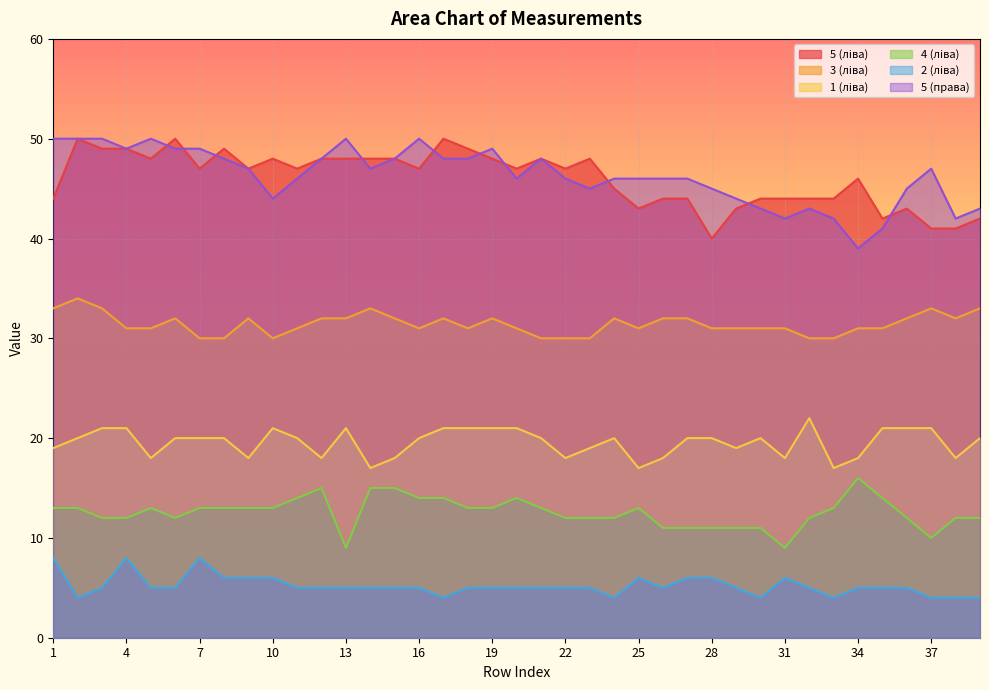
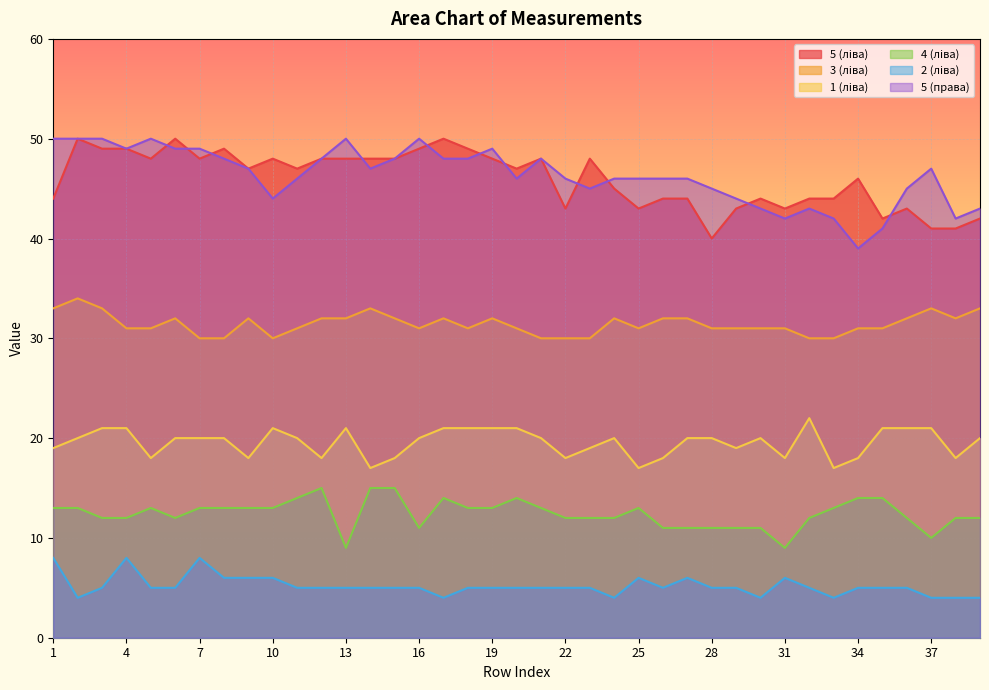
  {
    "5 (ліва)": {
      "1": 44,
-     "7": 47,
+     "7": 48,
      "10": 48,
      "13": 48,
-     "16": 47,
+     "16": 49,
      "19": 48,
-     "22": 47,
+     "22": 43,
      "25": 43,
      "28": 40,
-     "31": 44,
+     "31": 43,
      "34": 46,
      "37": 41
    },
    "4 (ліва)": {
      "1": 13,
      "4": 12,
      "7": 13,
      "10": 13,
      "13": 9,
-     "16": 14,
+     "16": 11,
      "19": 13,
      "22": 12,
      "25": 13,
      "28": 11,
      "31": 9,
-     "34": 16,
+     "34": 14,
      "37": 10
    },
    "2 (ліва)": {
      "1": 8,
      "4": 8,
      "7": 8,
      "10": 6,
      "13": 5,
      "16": 5,
      "19": 5,
      "22": 5,
      "25": 6,
-     "28": 6,
+     "28": 5,
      "31": 6,
      "34": 5,
      "37": 4
    },
    "5 (права)": {
      "1": 50,
      "7": 49,
      "10": 44,
      "13": 50,
      "16": 50,
      "19": 49,
      "22": 46,
      "25": 46,
      "28": 45,
      "31": 42,
      "34": 39,
      "37": 47
    }
  }
